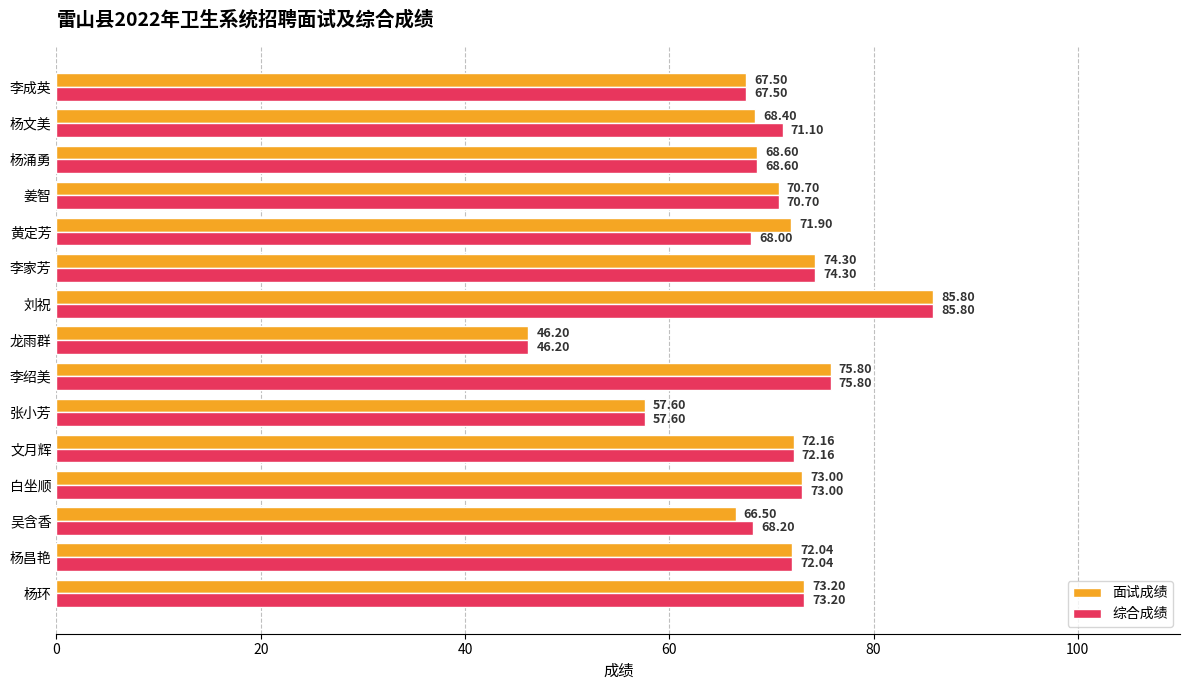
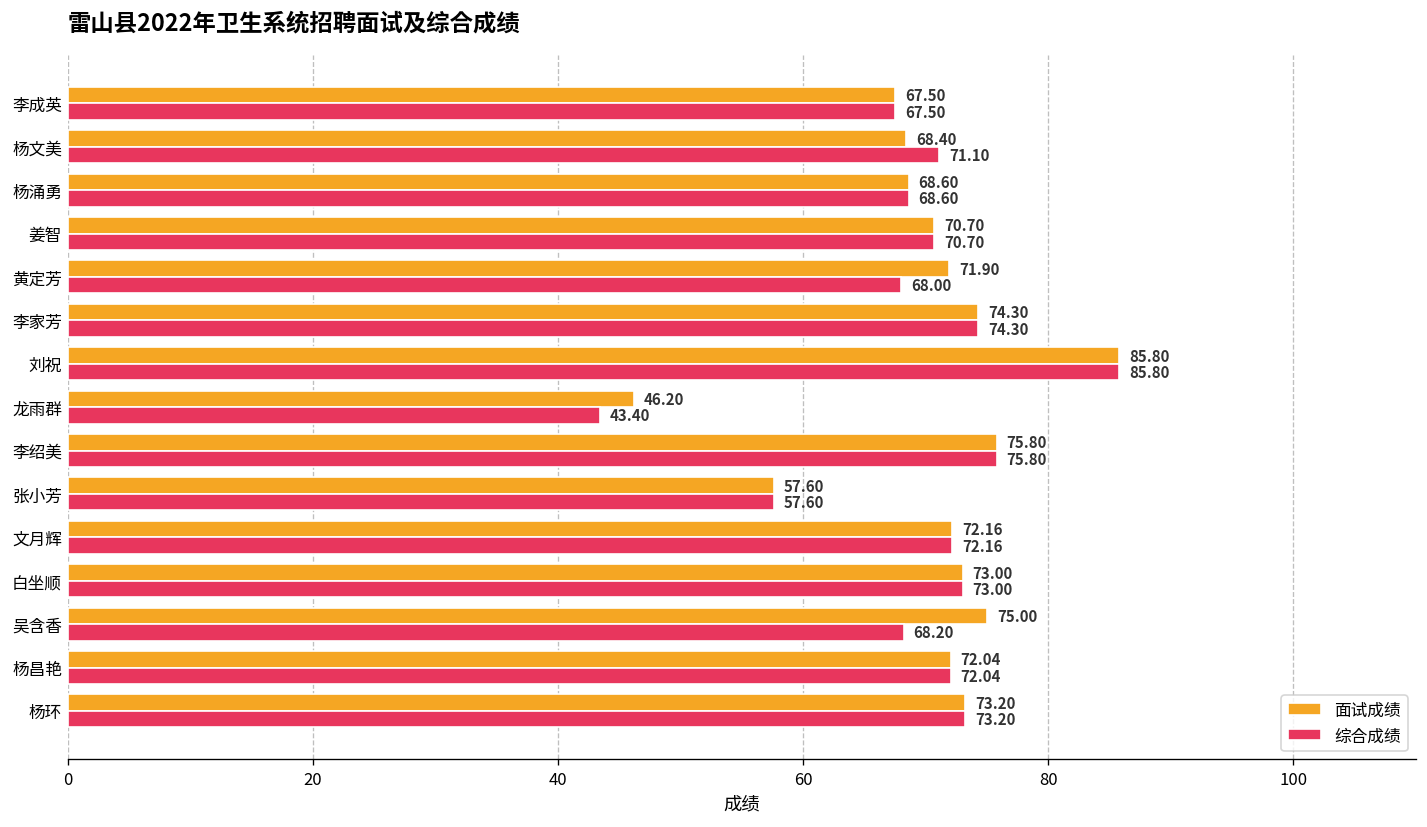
  {
    "面试成绩": {
      "李成英": 67.50,
      "杨文美": 68.40,
      "杨涌勇": 68.60,
      "姜智": 70.70,
      "黄定芳": 71.90,
      "李家芳": 74.30,
      "刘祝": 85.80,
      "龙雨群": 46.20,
      "李绍美": 75.80,
      "张小芳": 57.60,
      "文月辉": 72.16,
      "白坐顺": 73.00,
-     "吴含香": 66.50,
+     "吴含香": 75.00,
      "杨昌艳": 72.04,
      "杨环": 73.20
    },
    "综合成绩": {
      "李成英": 67.50,
      "杨文美": 71.10,
      "杨涌勇": 68.60,
      "姜智": 70.70,
      "黄定芳": 68.00,
      "李家芳": 74.30,
      "刘祝": 85.80,
-     "龙雨群": 46.20,
+     "龙雨群": 43.40,
      "李绍美": 75.80,
      "张小芳": 57.60,
      "文月辉": 72.16,
      "白坐顺": 73.00,
      "吴含香": 68.20,
      "杨昌艳": 72.04,
      "杨环": 73.20
    }
  }
